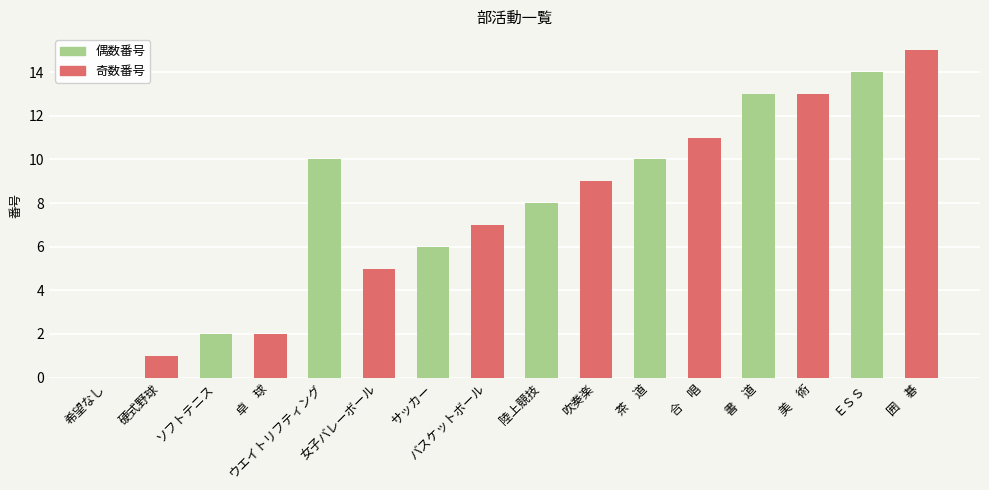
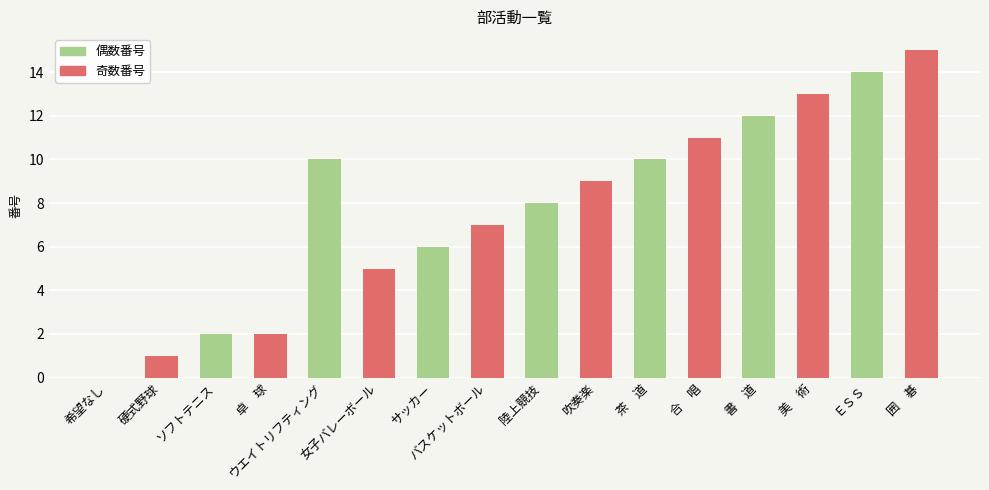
  {
    "希望なし": 0,
    "硬式野球": 1,
    "ソフトテニス": 2,
    "卓 球": 2,
    "ウエイトリフティング": 10,
    "女子バレーボール": 5,
    "サッカー": 6,
    "バスケットボール": 7,
    "陸上競技": 8,
    "吹奏楽": 9,
    "茶 道": 10,
    "合 唱": 11,
-   "書 道": 13,
+   "書 道": 12,
    "美 術": 13,
    "ＥＳＳ": 14,
    "囲 碁": 15
  }
